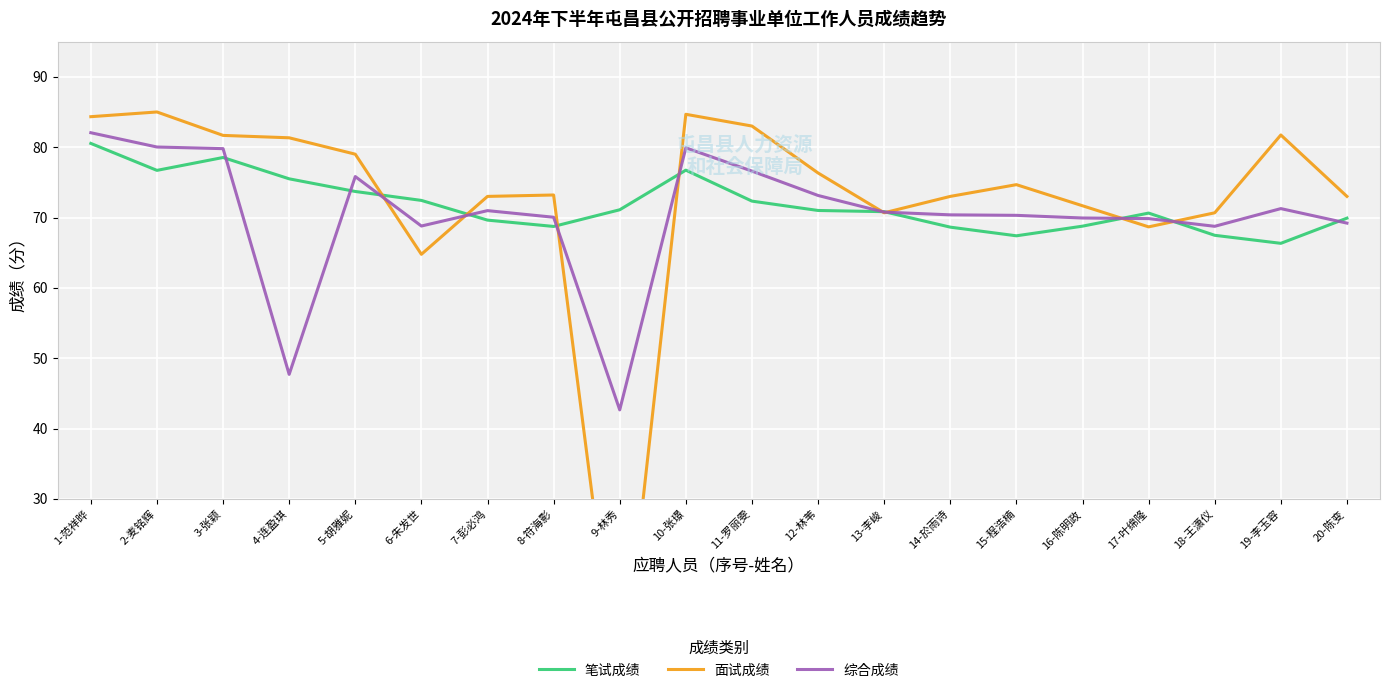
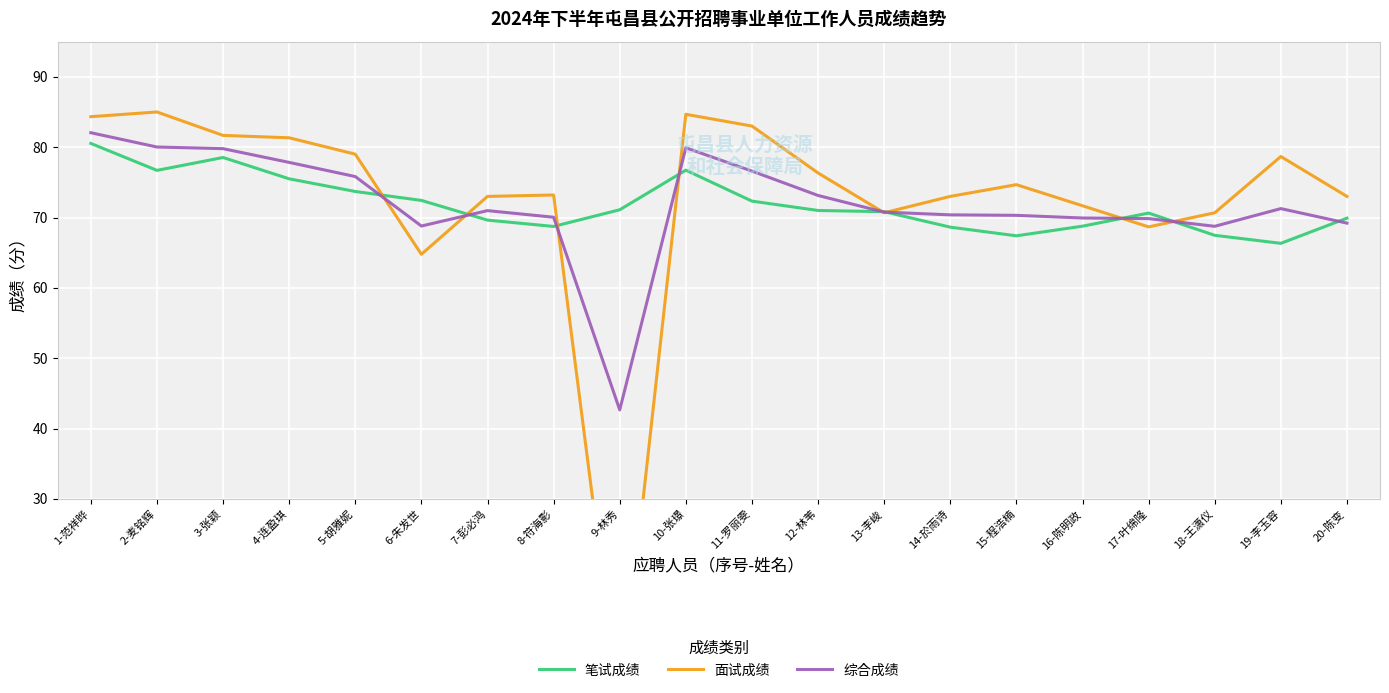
  {
    "笔试成绩": {
      "1-范祥晔": 81,
      "2-麦铭辉": 77,
      "3-张颖": 79,
      "4-连盈琪": 76,
      "5-胡雅妮": 74,
      "6-朱发世": 72,
      "7-彭必鸿": 70,
      "8-符海影": 69,
      "9-林秀": 71,
      "10-张璟": 77,
      "11-罗丽雯": 72,
      "12-林苇": 71,
      "14-於雨诗": 69,
      "15-程浩楠": 67,
      "16-陈明政": 69,
      "17-叶绵隆": 71,
      "18-王潇仪": 67,
      "19-李玉容": 66,
      "20-陈变": 70
    },
    "面试成绩": {
      "1-范祥晔": 84,
      "2-麦铭辉": 85,
      "3-张颖": 82,
      "4-连盈琪": 81,
      "5-胡雅妮": 79,
      "6-朱发世": 65,
      "7-彭必鸿": 73,
      "8-符海影": 73,
      "10-张璟": 85,
      "11-罗丽雯": 83,
      "12-林苇": 76,
      "14-於雨诗": 73,
      "15-程浩楠": 75,
      "16-陈明政": 72,
      "17-叶绵隆": 69,
      "18-王潇仪": 71,
-     "19-李玉容": 82,
+     "19-李玉容": 79,
      "20-陈变": 73
    },
    "综合成绩": {
      "1-范祥晔": 82,
      "2-麦铭辉": 80,
      "3-张颖": 80,
-     "4-连盈琪": 48,
+     "4-连盈琪": 78,
      "5-胡雅妮": 76,
      "6-朱发世": 69,
      "7-彭必鸿": 71,
      "8-符海影": 70,
      "9-林秀": 43,
      "10-张璟": 80,
      "11-罗丽雯": 77,
      "12-林苇": 73,
      "14-於雨诗": 70,
      "15-程浩楠": 70,
      "16-陈明政": 70,
      "17-叶绵隆": 70,
      "18-王潇仪": 69,
      "19-李玉容": 71,
      "20-陈变": 69
    }
  }
